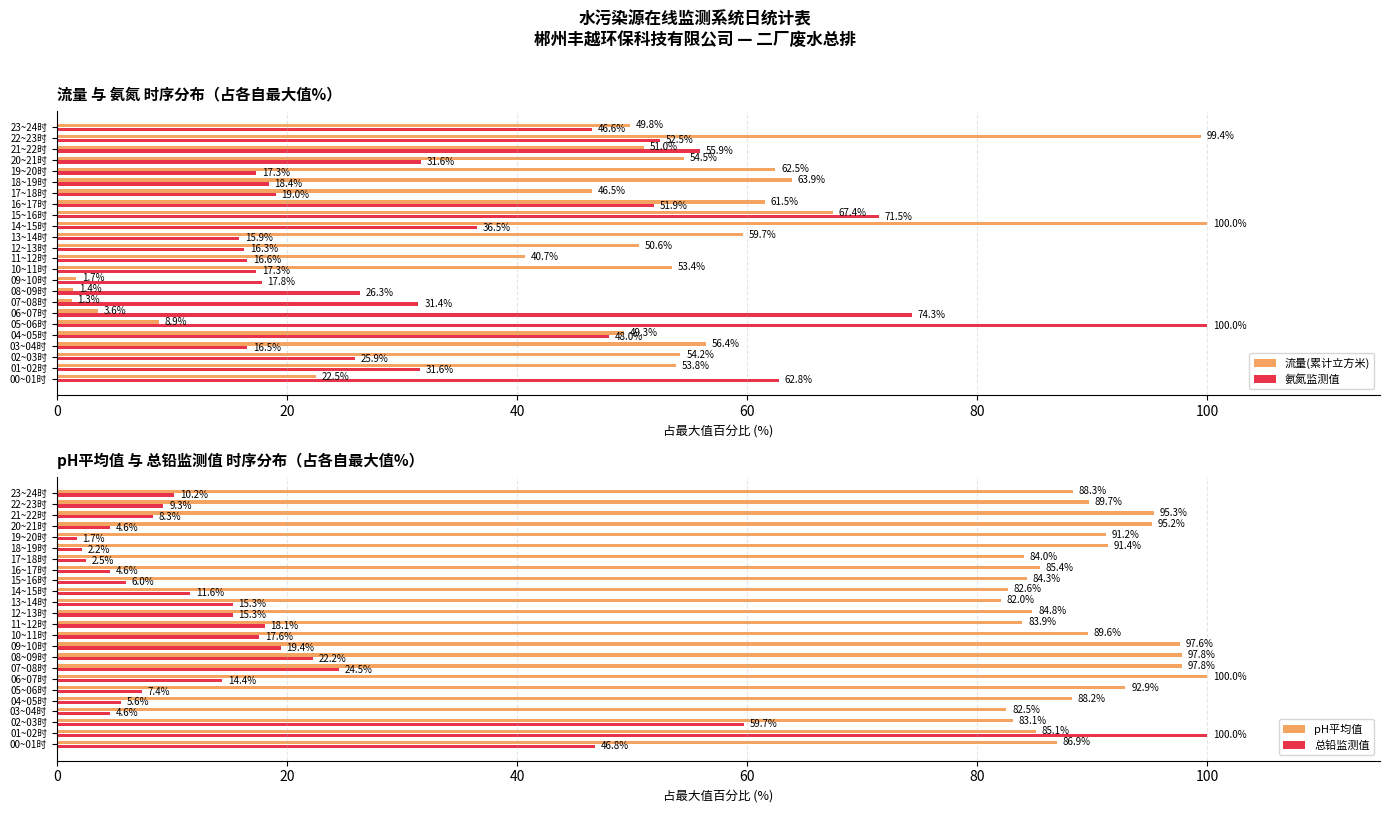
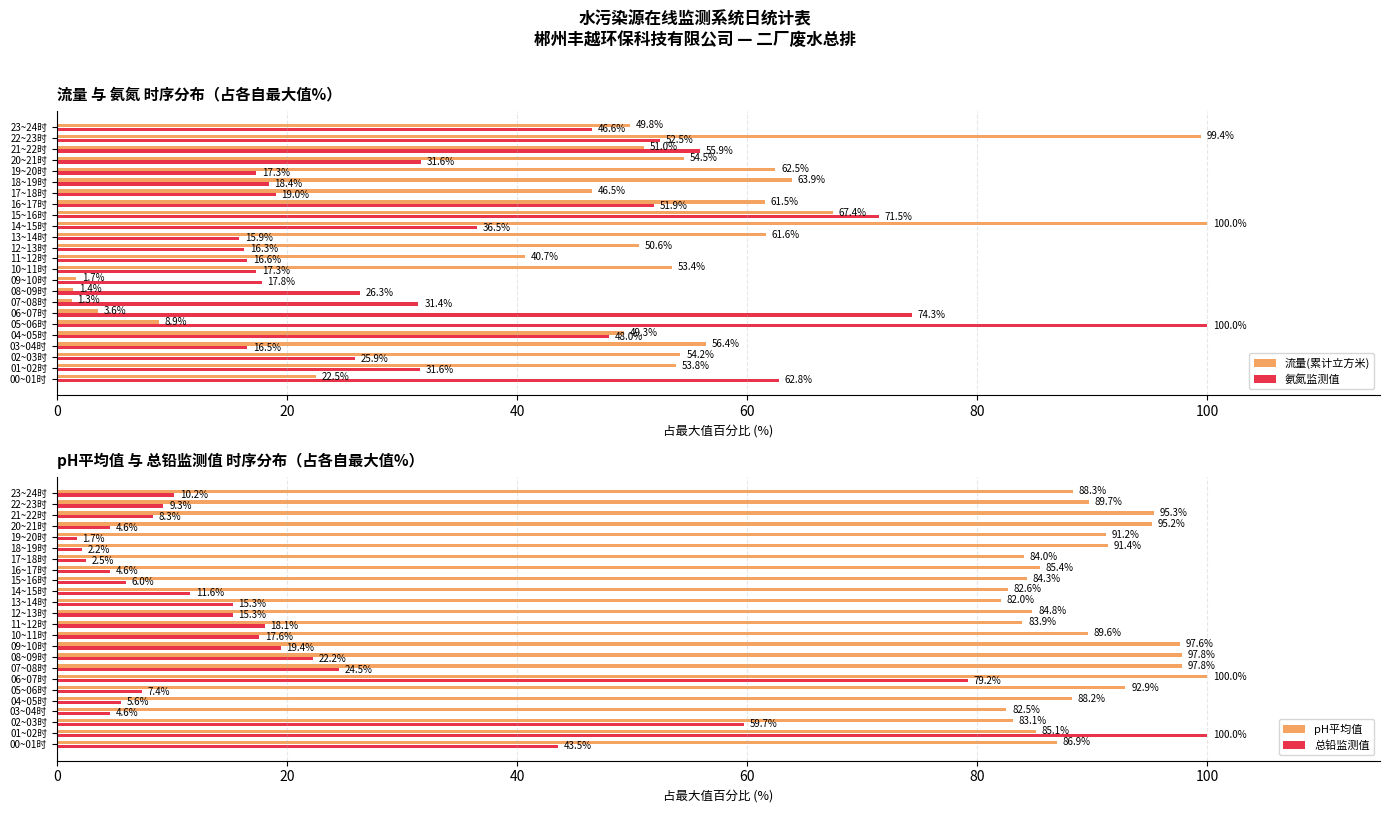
  {
    "流量 与 氨氮 时序分布（占各自最大值%）": {
      "流量(累计立方米)": {
        "23~24时": "49.8%",
        "22~23时": "99.4%",
        "21~22时": "51.0%",
        "20~21时": "54.5%",
        "19~20时": "62.5%",
        "18~19时": "63.9%",
        "17~18时": "46.5%",
        "16~17时": "61.5%",
        "15~16时": "67.4%",
        "14~15时": "100.0%",
-       "13~14时": "59.7%",
+       "13~14时": "61.6%",
        "12~13时": "50.6%",
        "11~12时": "40.7%",
        "10~11时": "53.4%",
        "09~10时": "1.7%",
        "08~09时": "1.4%",
        "07~08时": "1.3%",
        "06~07时": "3.6%",
        "05~06时": "8.9%",
        "03~04时": "56.4%",
        "02~03时": "54.2%",
        "01~02时": "53.8%",
        "00~01时": "22.5%"
      },
      "氨氮监测值": {
        "23~24时": "46.6%",
        "22~23时": "52.5%",
        "21~22时": "55.9%",
        "20~21时": "31.6%",
        "19~20时": "17.3%",
        "18~19时": "18.4%",
        "17~18时": "19.0%",
        "16~17时": "51.9%",
        "15~16时": "71.5%",
        "14~15时": "36.5%",
        "13~14时": "15.9%",
        "12~13时": "16.3%",
        "11~12时": "16.6%",
        "10~11时": "17.3%",
        "09~10时": "17.8%",
        "08~09时": "26.3%",
        "07~08时": "31.4%",
        "06~07时": "74.3%",
        "05~06时": "100.0%",
        "03~04时": "16.5%",
        "02~03时": "25.9%",
        "01~02时": "31.6%",
        "00~01时": "62.8%"
      }
    },
    "pH平均值 与 总铅监测值 时序分布（占各自最大值%）": {
      "pH平均值": {
        "23~24时": "88.3%",
        "22~23时": "89.7%",
        "21~22时": "95.3%",
        "20~21时": "95.2%",
        "19~20时": "91.2%",
        "18~19时": "91.4%",
        "17~18时": "84.0%",
        "16~17时": "85.4%",
        "15~16时": "84.3%",
        "14~15时": "82.6%",
        "13~14时": "82.0%",
        "12~13时": "84.8%",
        "11~12时": "83.9%",
        "10~11时": "89.6%",
        "09~10时": "97.6%",
        "08~09时": "97.8%",
        "07~08时": "97.8%",
        "06~07时": "100.0%",
        "05~06时": "92.9%",
        "04~05时": "88.2%",
        "03~04时": "82.5%",
        "02~03时": "83.1%",
        "01~02时": "85.1%",
        "00~01时": "86.9%"
      },
      "总铅监测值": {
        "23~24时": "10.2%",
        "22~23时": "9.3%",
        "21~22时": "8.3%",
        "20~21时": "4.6%",
        "19~20时": "1.7%",
        "18~19时": "2.2%",
        "17~18时": "2.5%",
        "16~17时": "4.6%",
        "15~16时": "6.0%",
        "14~15时": "11.6%",
        "13~14时": "15.3%",
        "12~13时": "15.3%",
        "11~12时": "18.1%",
        "10~11时": "17.6%",
        "09~10时": "19.4%",
        "08~09时": "22.2%",
        "07~08时": "24.5%",
-       "06~07时": "14.4%",
+       "06~07时": "79.2%",
        "05~06时": "7.4%",
        "04~05时": "5.6%",
        "03~04时": "4.6%",
        "02~03时": "59.7%",
        "01~02时": "100.0%",
-       "00~01时": "46.8%"
+       "00~01时": "43.5%"
      }
    }
  }
